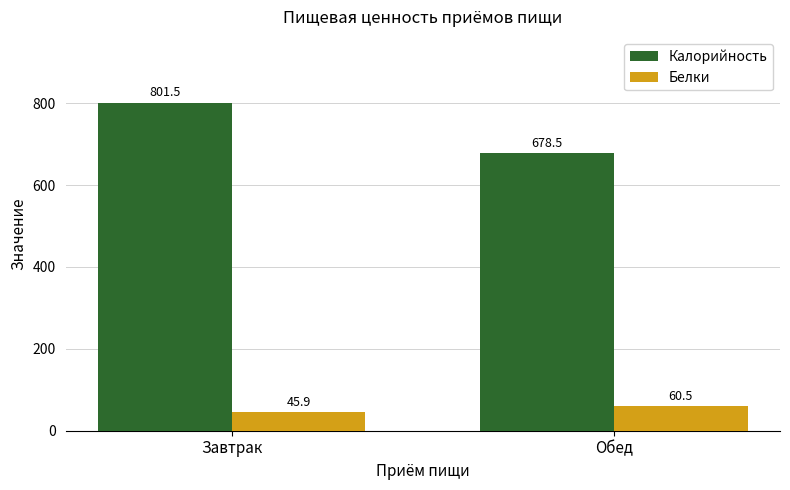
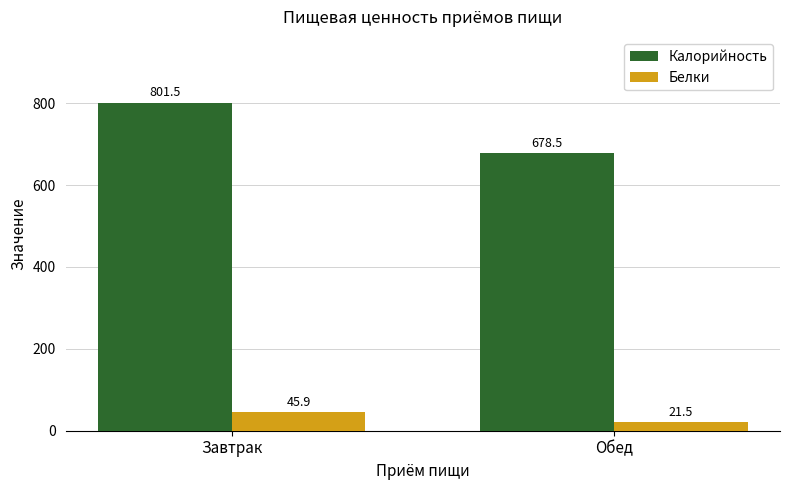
  {
    "Калорийность": {
      "Завтрак": 801.5,
      "Обед": 678.5
    },
    "Белки": {
      "Завтрак": 45.9,
-     "Обед": 60.5
+     "Обед": 21.5
    }
  }
